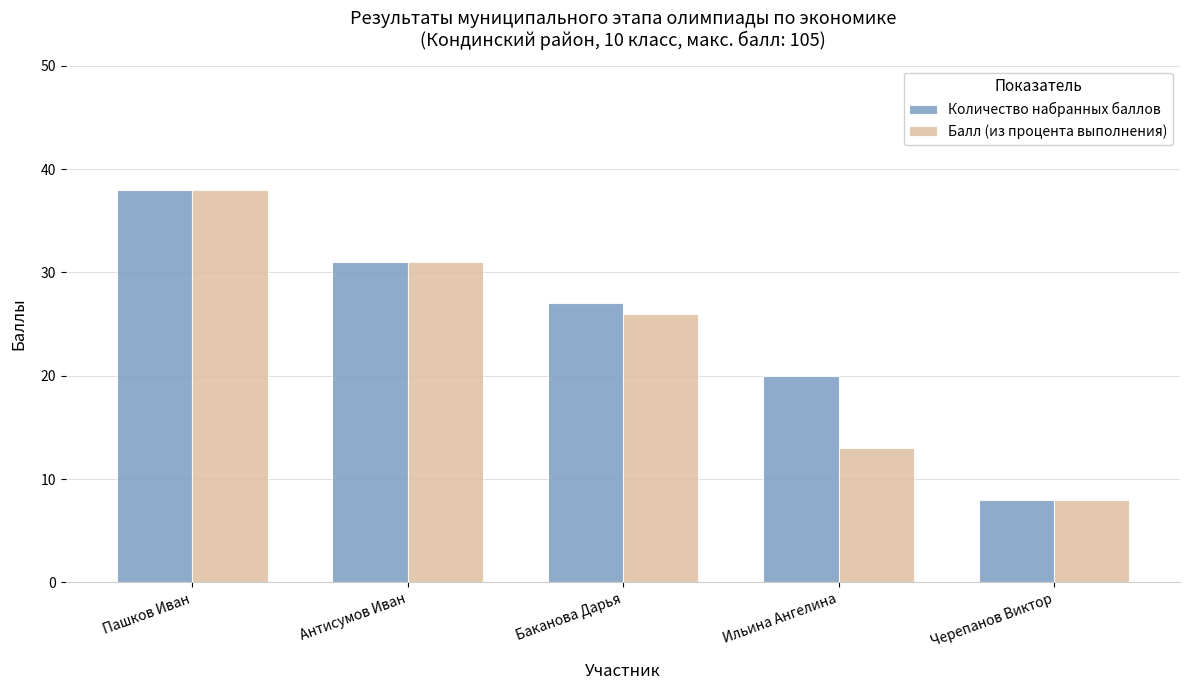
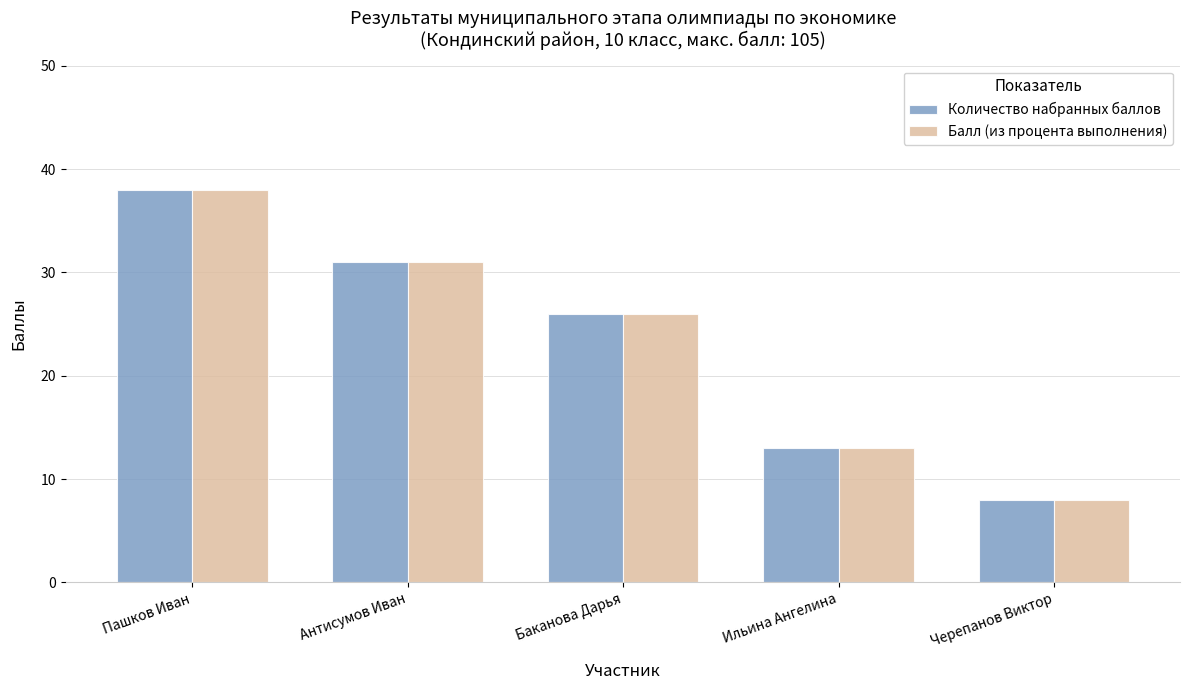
  {
    "Количество набранных баллов": {
      "Пашков Иван": 38,
      "Антисумов Иван": 31,
-     "Баканова Дарья": 27,
-     "Ильина Ангелина": 20,
+     "Баканова Дарья": 26,
+     "Ильина Ангелина": 13,
      "Черепанов Виктор": 8
    },
    "Балл (из процента выполнения)": {
      "Пашков Иван": 38,
      "Антисумов Иван": 31,
      "Баканова Дарья": 26,
      "Ильина Ангелина": 13,
      "Черепанов Виктор": 8
    }
  }
